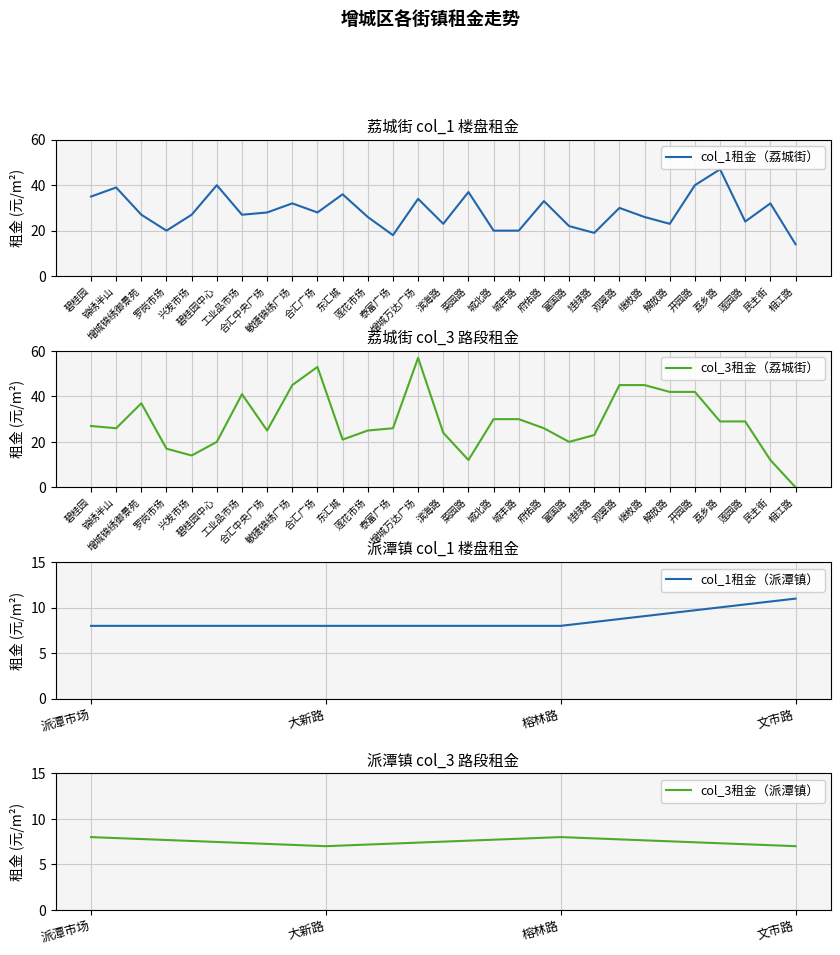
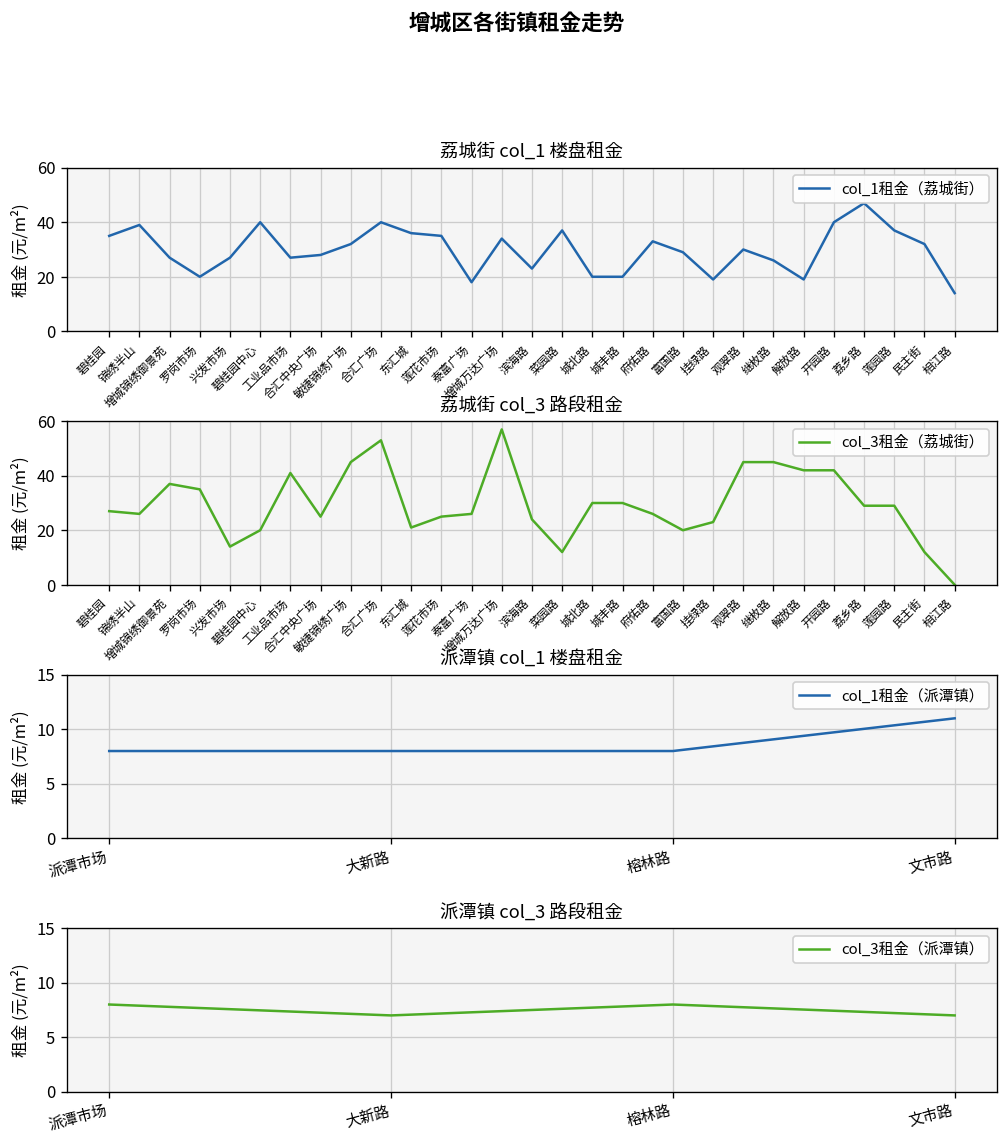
  {
    "荔城街 col_1 楼盘租金": {
      "碧桂园": 35,
      "锦绣半山": 39,
      "增城锦绣御景苑": 27,
      "罗岗市场": 20,
      "兴发市场": 27,
      "碧桂园中心": 40,
      "工业品市场": 27,
      "合汇中央广场": 28,
      "敏捷锦绣广场": 32,
-     "合汇广场": 28,
+     "合汇广场": 40,
      "东汇城": 36,
-     "莲花市场": 26,
+     "莲花市场": 35,
      "泰富广场": 18,
      "增城万达广场": 34,
      "滨海路": 23,
      "菜园路": 37,
      "城北路": 20,
      "城丰路": 20,
      "府佑路": 33,
-     "富国路": 22,
+     "富国路": 29,
      "挂绿路": 19,
      "观翠路": 30,
      "继枚路": 26,
-     "解放路": 23,
+     "解放路": 19,
      "开园路": 40,
      "荔乡路": 47,
-     "莲园路": 24,
+     "莲园路": 37,
      "民主街": 32,
      "相江路": 14
    },
    "荔城街 col_3 路段租金": {
      "碧桂园": 27,
      "锦绣半山": 26,
      "增城锦绣御景苑": 37,
-     "罗岗市场": 17,
+     "罗岗市场": 35,
      "兴发市场": 14,
      "碧桂园中心": 20,
      "工业品市场": 41,
      "合汇中央广场": 25,
      "敏捷锦绣广场": 45,
      "合汇广场": 53,
      "东汇城": 21,
      "莲花市场": 25,
      "泰富广场": 26,
      "增城万达广场": 57,
      "滨海路": 24,
      "菜园路": 12,
      "城北路": 30,
      "城丰路": 30,
      "府佑路": 26,
      "富国路": 20,
      "挂绿路": 23,
      "观翠路": 45,
      "继枚路": 45,
      "解放路": 42,
      "开园路": 42,
      "荔乡路": 29,
      "莲园路": 29,
      "民主街": 12,
      "相江路": 0
    },
    "派潭镇 col_1 楼盘租金": {
      "派潭市场": 8,
      "大新路": 8,
      "榕林路": 8,
      "文市路": 11
    },
    "派潭镇 col_3 路段租金": {
      "派潭市场": 8,
      "大新路": 7,
      "榕林路": 8,
      "文市路": 7
    }
  }
